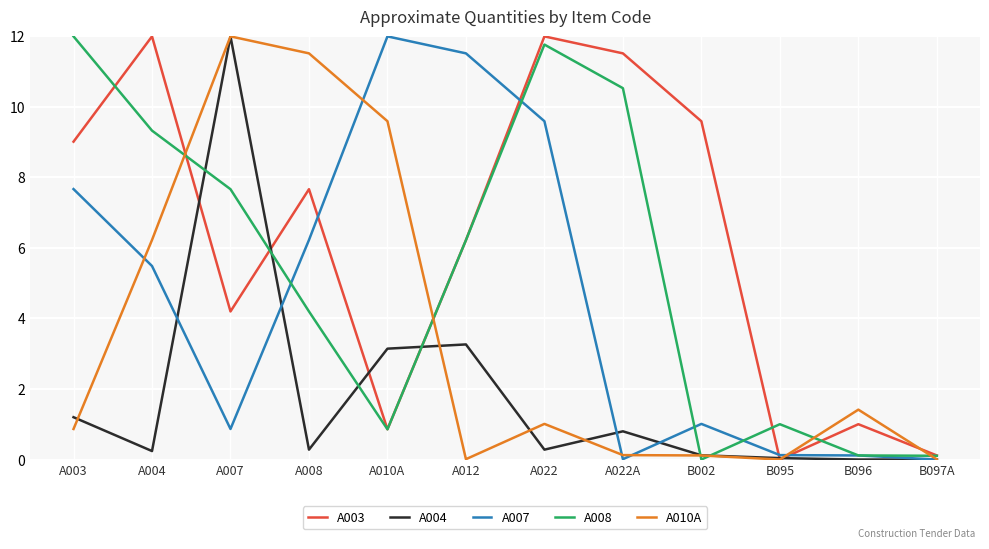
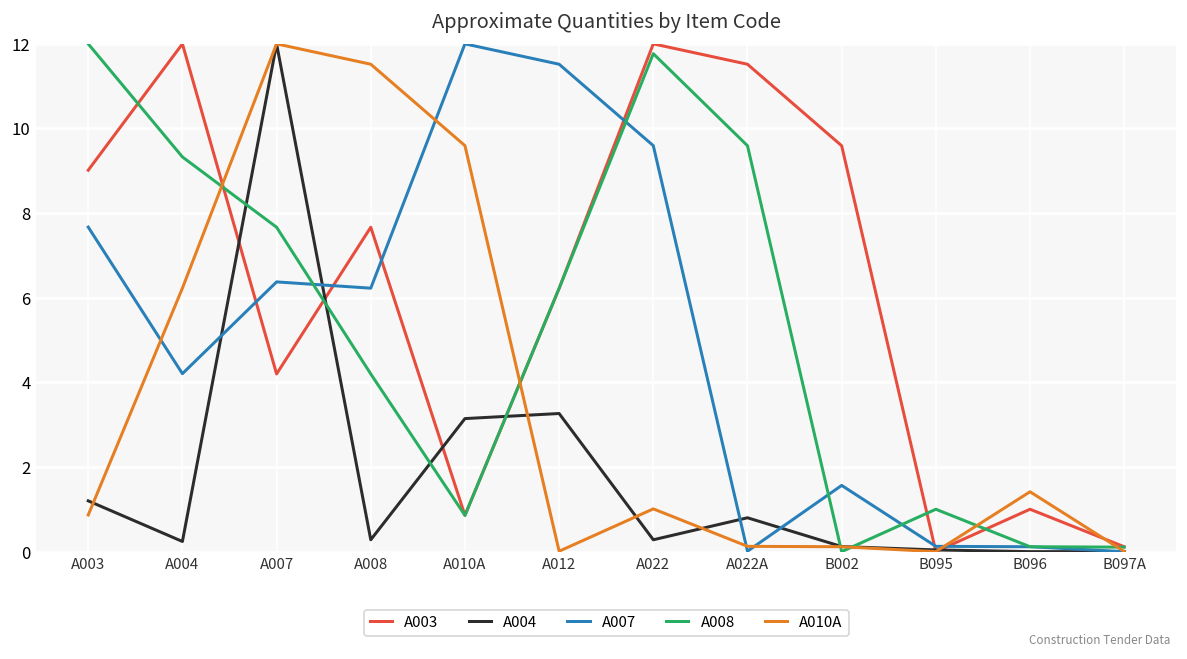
  {
    "A004": {
      "A003": 1.2,
      "A004": 0.2,
      "A008": 0.3,
      "A010A": 3.1,
      "A012": 3.3,
      "A022": 0.3,
      "A022A": 0.8,
      "B096": 0.0
    },
    "A007": {
      "A003": 7.7,
-     "A004": 5.5,
-     "A007": 0.9,
+     "A004": 4.2,
+     "A007": 6.4,
      "A008": 6.2,
      "A010A": 12.0,
      "A012": 11.5,
      "A022": 9.6,
      "A022A": 0.0,
-     "B002": 1.0,
+     "B002": 1.6,
      "B095": 0.1
    },
    "A008": {
      "A003": 12.0,
      "A004": 9.3,
      "A007": 7.7,
      "A008": 4.2,
      "A022": 11.8,
-     "A022A": 10.5,
+     "A022A": 9.6,
      "B002": 0.0,
      "B095": 1.0
    }
  }
